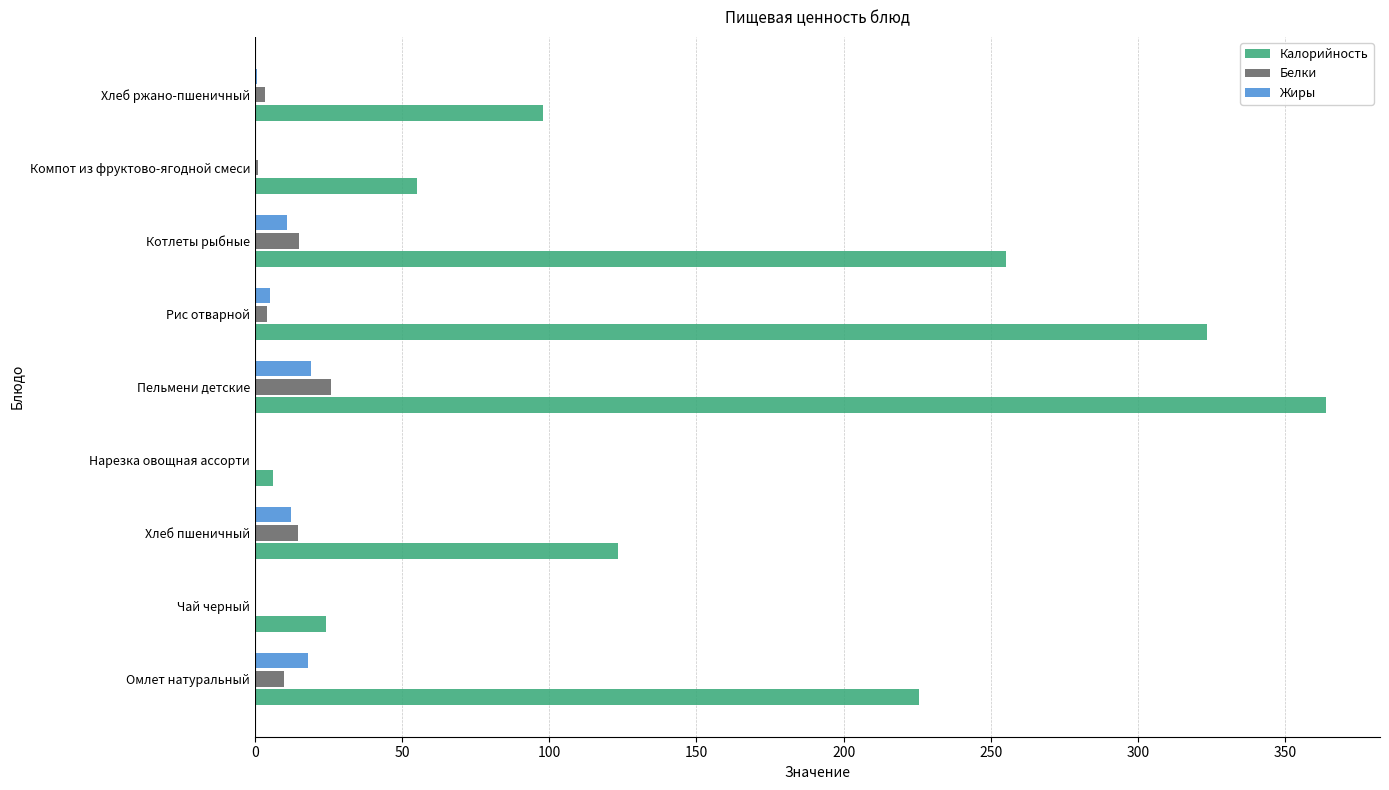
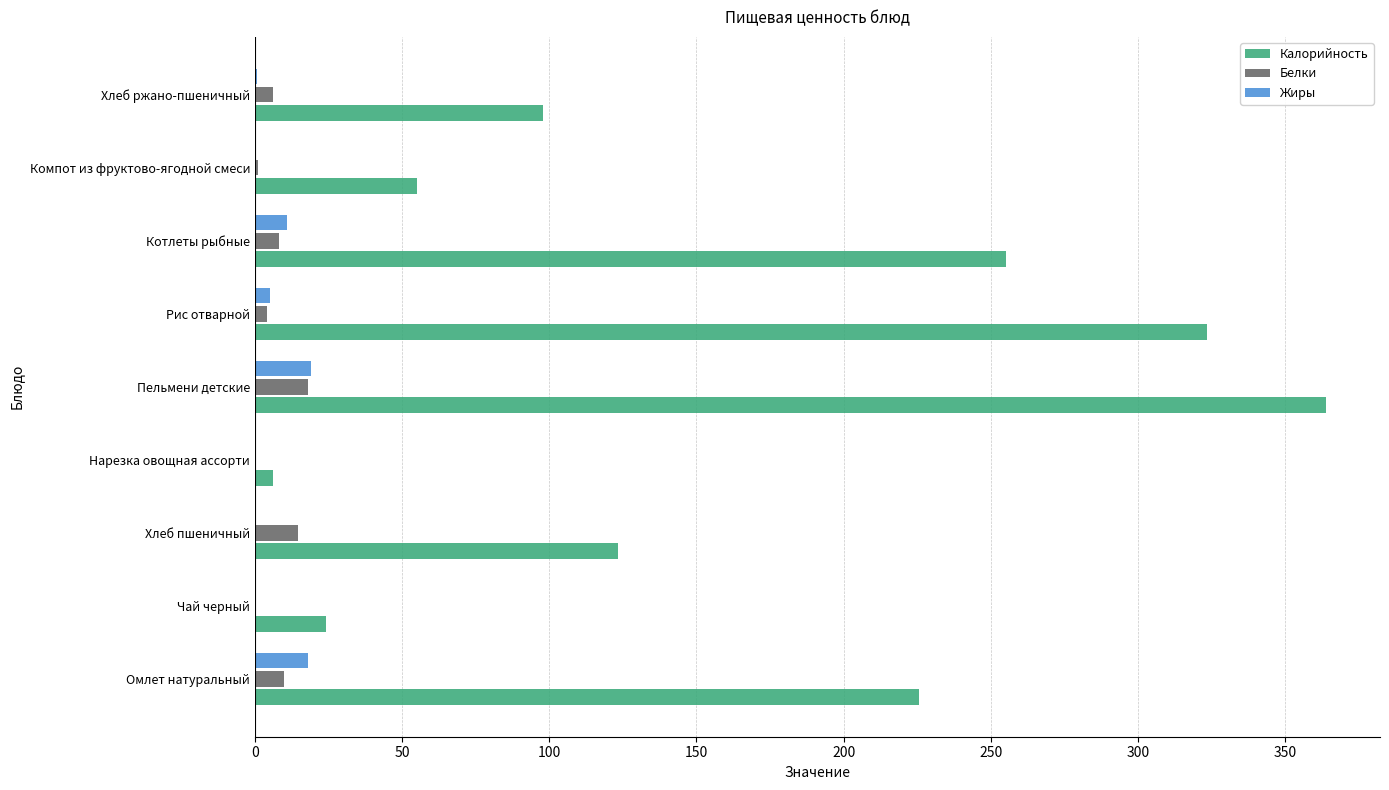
  {
    "Калорийность": {
      "Хлеб ржано-пшеничный": 98,
      "Компот из фруктово-ягодной смеси": 55,
      "Котлеты рыбные": 255,
      "Рис отварной": 324,
      "Пельмени детские": 364,
      "Нарезка овощная ассорти": 6,
      "Хлеб пшеничный": 124,
      "Чай черный": 24,
      "Омлет натуральный": 226
    },
    "Белки": {
-     "Хлеб ржано-пшеничный": 3,
+     "Хлеб ржано-пшеничный": 6,
      "Компот из фруктово-ягодной смеси": 1,
-     "Котлеты рыбные": 15,
+     "Котлеты рыбные": 8,
      "Рис отварной": 4,
-     "Пельмени детские": 26,
+     "Пельмени детские": 18,
      "Нарезка овощная ассорти": 0,
      "Хлеб пшеничный": 15,
      "Чай черный": 0,
      "Омлет натуральный": 10
    },
    "Жиры": {
      "Компот из фруктово-ягодной смеси": 0,
      "Котлеты рыбные": 11,
      "Рис отварной": 5,
      "Пельмени детские": 19,
      "Нарезка овощная ассорти": 0,
-     "Хлеб пшеничный": 12,
+     "Хлеб пшеничный": 0,
      "Чай черный": 0,
      "Омлет натуральный": 18
    }
  }
